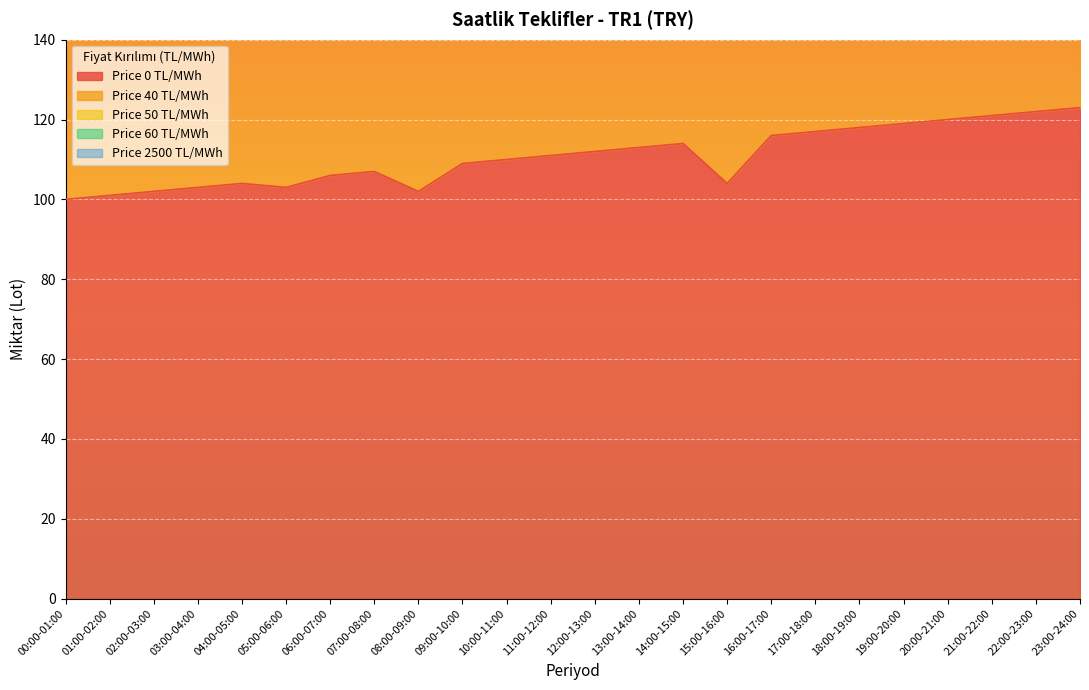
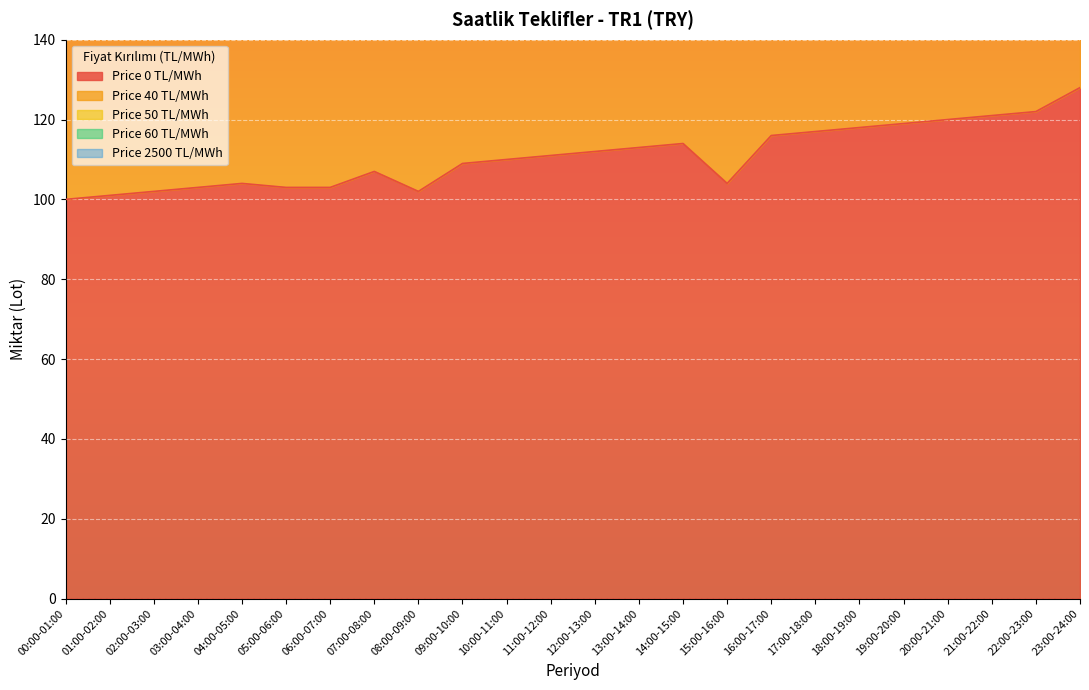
  {
    "Price 0 TL/MWh": {
      "00:00-01:00": 100,
      "01:00-02:00": 101,
      "02:00-03:00": 102,
      "03:00-04:00": 103,
      "04:00-05:00": 104,
      "05:00-06:00": 103,
-     "06:00-07:00": 106,
+     "06:00-07:00": 103,
      "07:00-08:00": 107,
      "08:00-09:00": 102,
      "09:00-10:00": 109,
      "10:00-11:00": 110,
      "11:00-12:00": 111,
      "12:00-13:00": 112,
      "13:00-14:00": 113,
      "14:00-15:00": 114,
      "15:00-16:00": 104,
      "16:00-17:00": 116,
      "17:00-18:00": 117,
      "18:00-19:00": 118,
      "19:00-20:00": 119,
      "20:00-21:00": 120,
      "21:00-22:00": 121,
      "22:00-23:00": 122,
-     "23:00-24:00": 123
+     "23:00-24:00": 128
    }
  }
